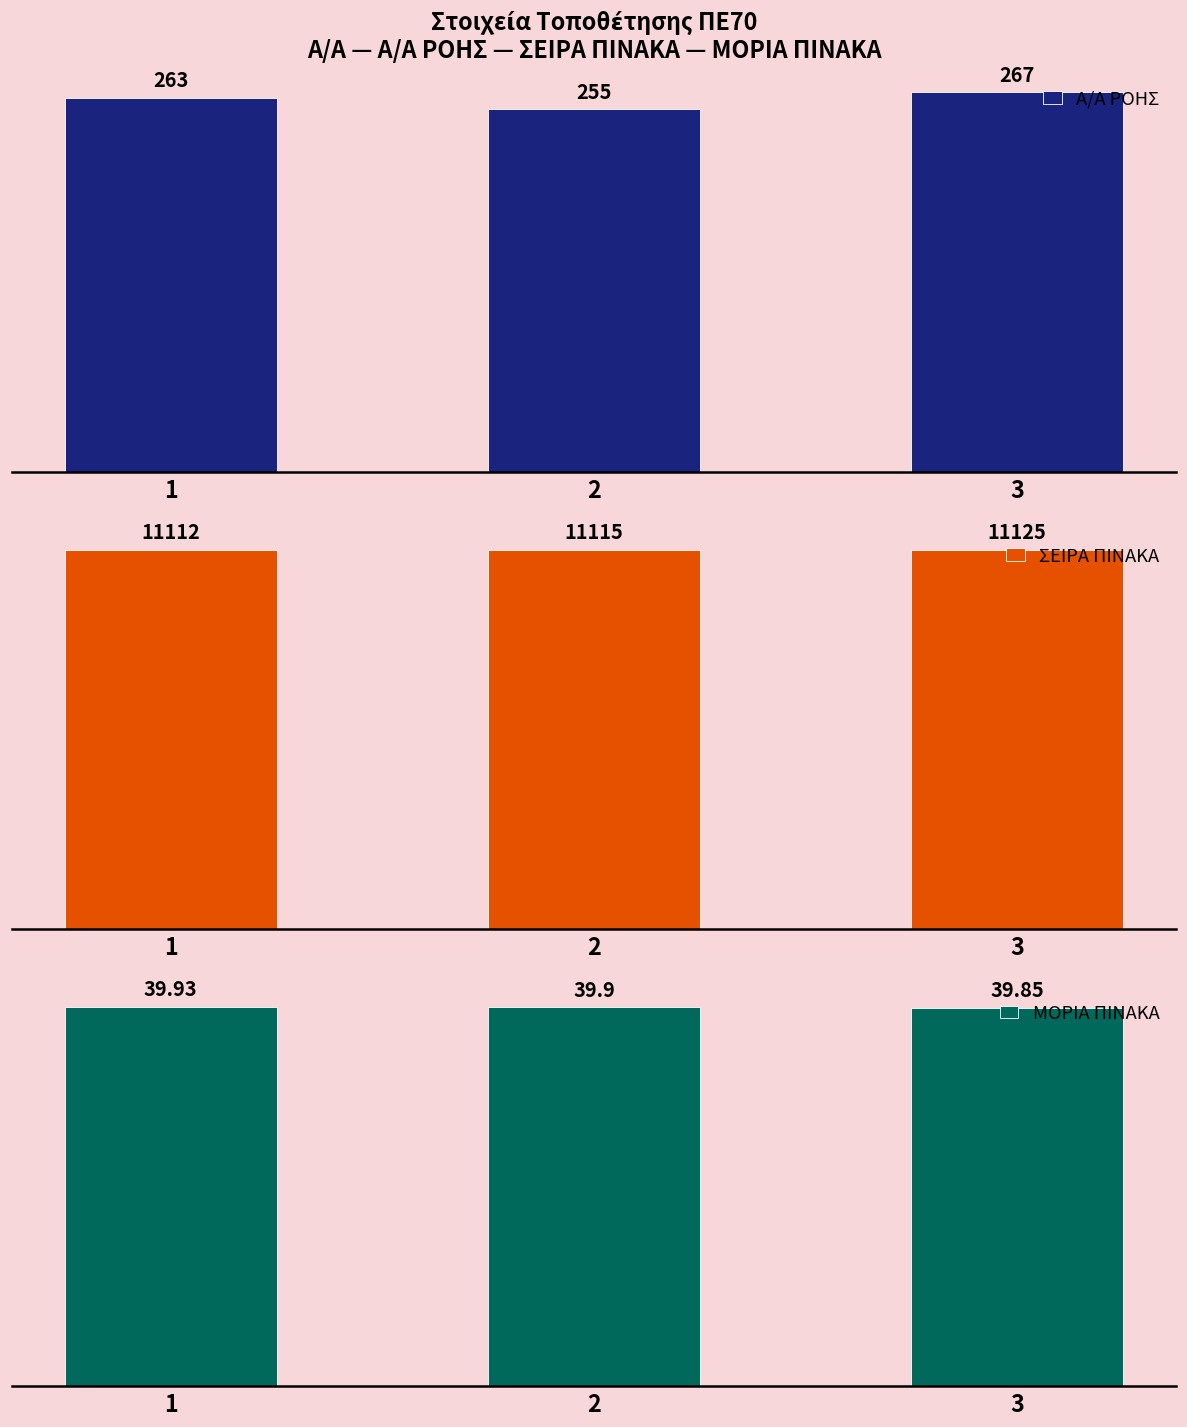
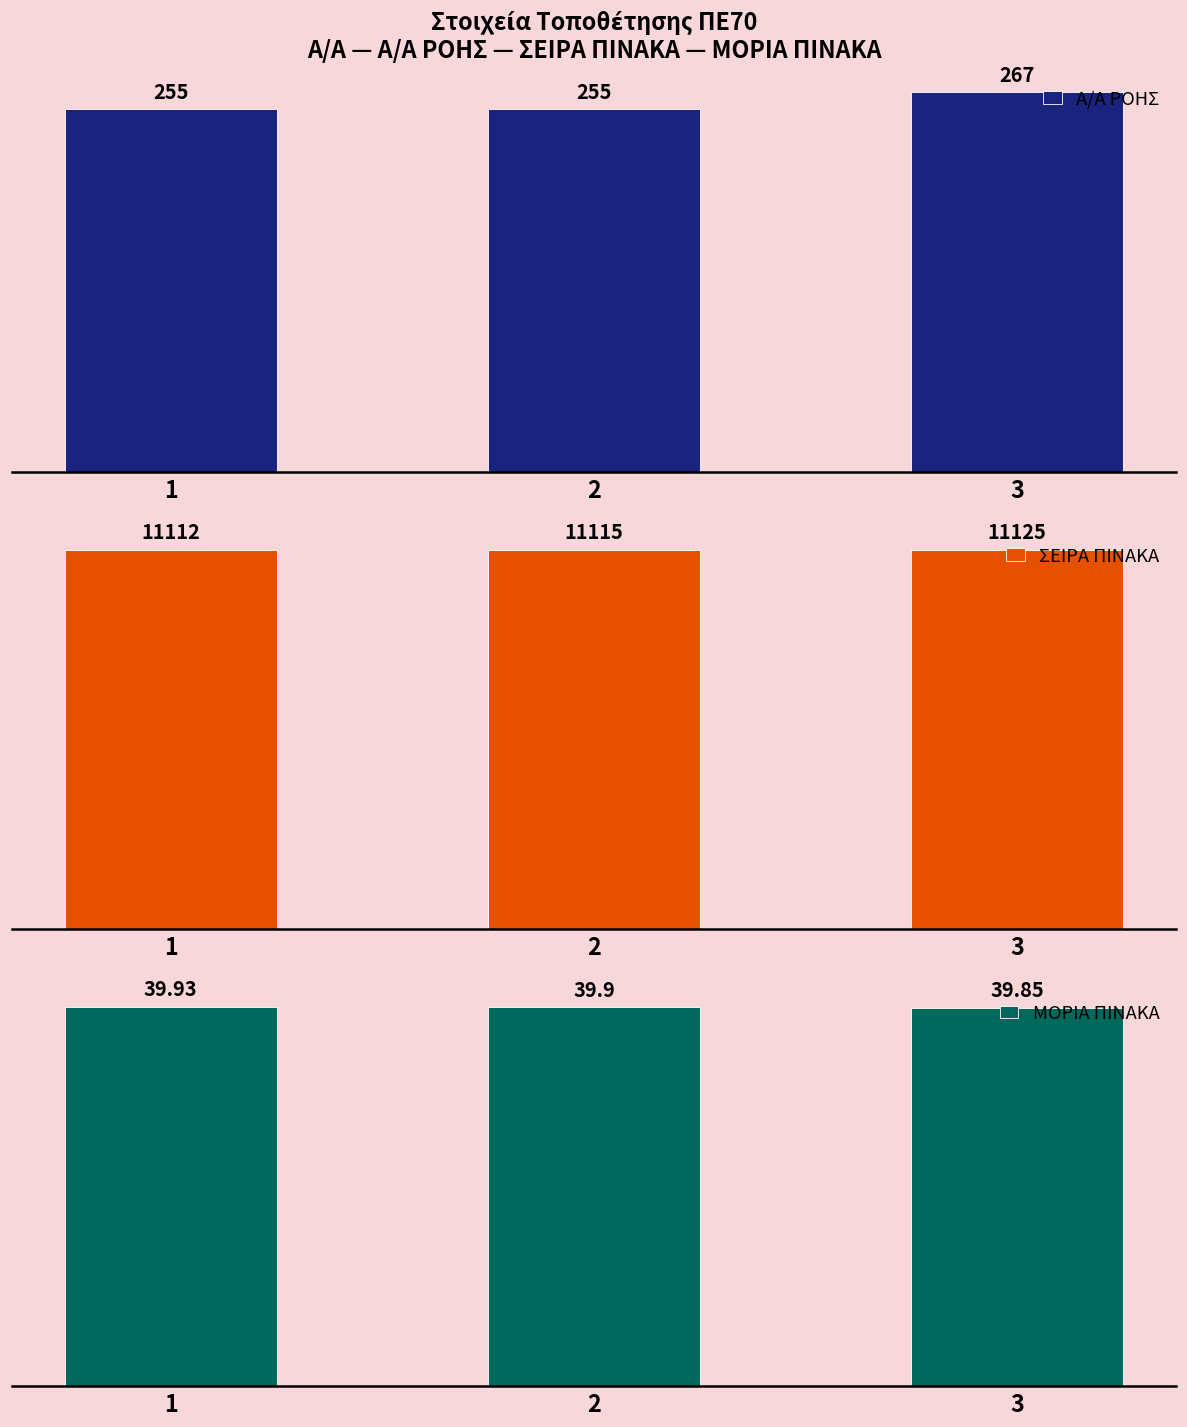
  {
    "Στοιχεία Τοποθέτησης ΠΕ70 Α/Α — Α/Α ΡΟΗΣ — ΣΕΙΡΑ ΠΙΝΑΚΑ — ΜΟΡΙΑ ΠΙΝΑΚΑ": {
-     "1": 263,
+     "1": 255,
      "2": 255,
      "3": 267
    }
  }
